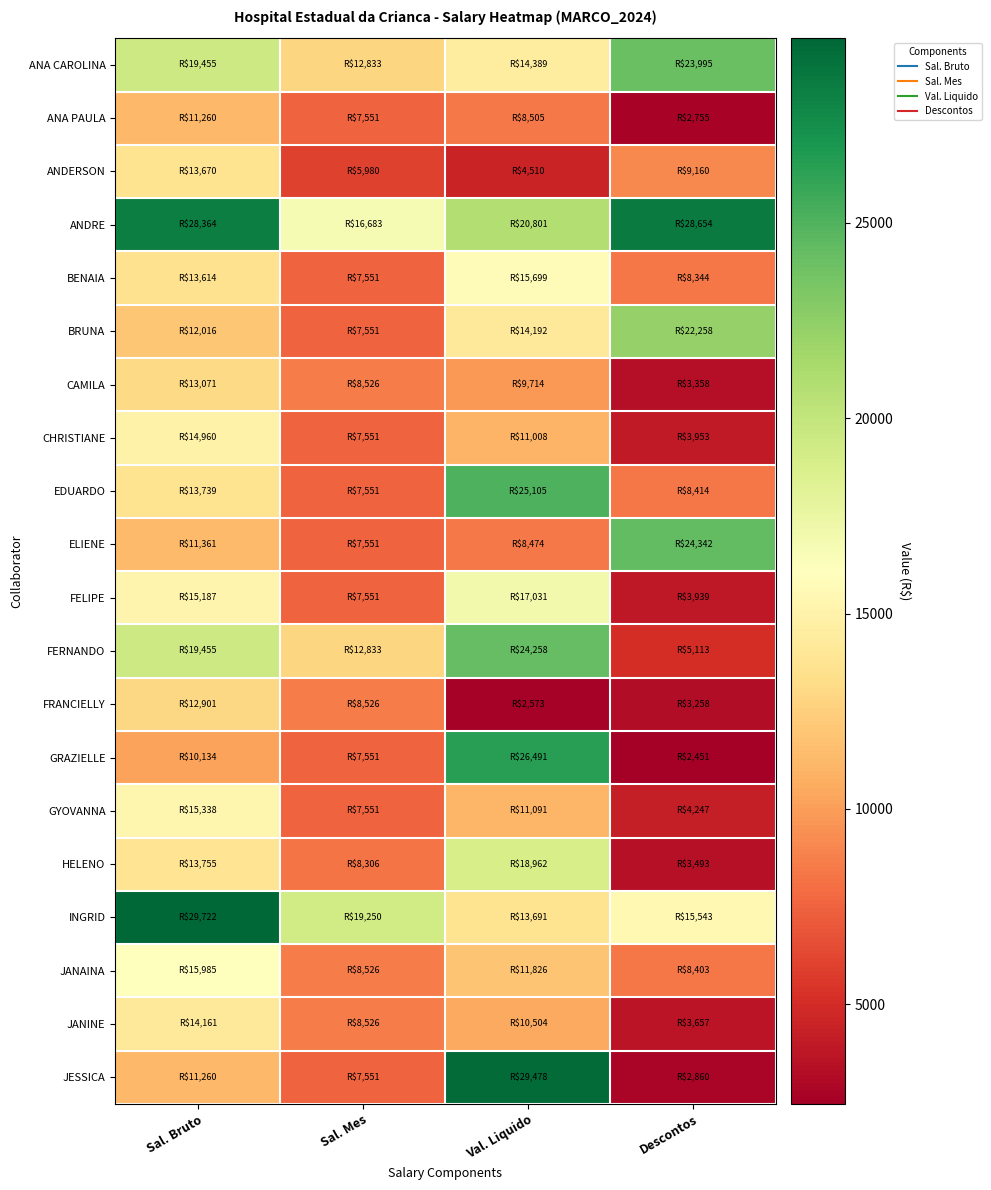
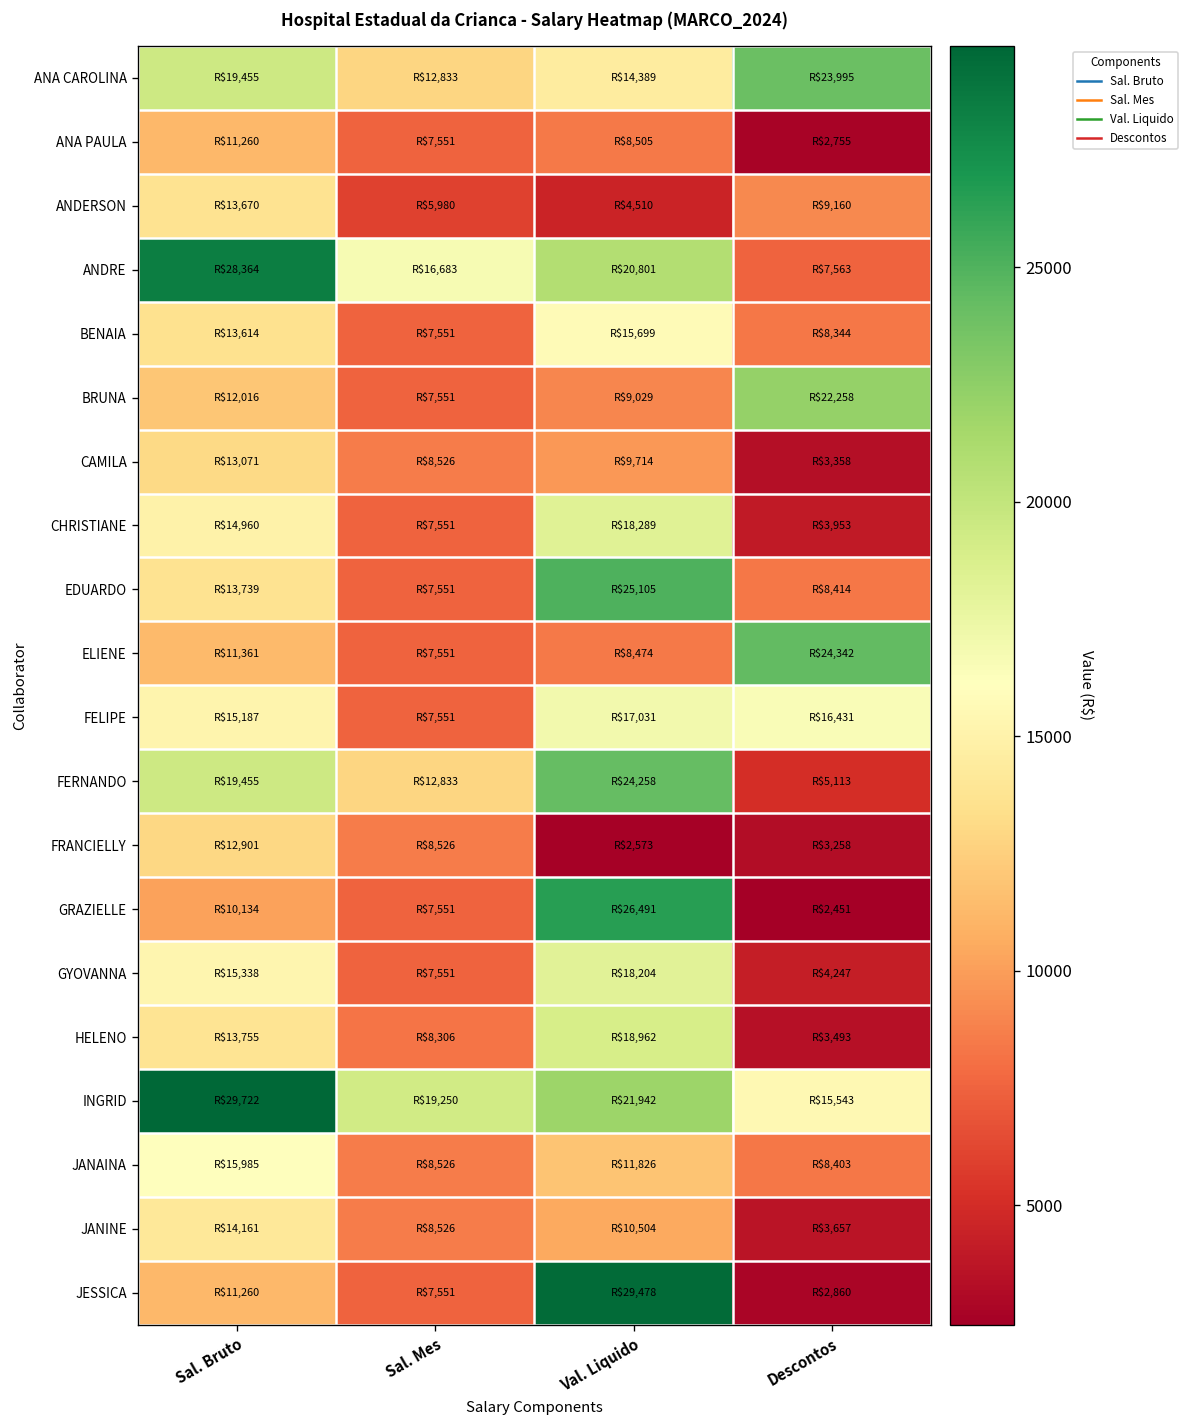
  {
    "ANA CAROLINA": {
      "Sal. Bruto": "$19,455",
      "Sal. Mes": "$12,833",
      "Val. Liquido": "$14,389",
      "Descontos": "$23,995"
    },
    "ANA PAULA": {
      "Sal. Bruto": "$11,260",
      "Sal. Mes": "$7,551",
      "Val. Liquido": "$8,505",
      "Descontos": "$2,755"
    },
    "ANDERSON": {
      "Sal. Bruto": "$13,670",
      "Sal. Mes": "$5,980",
      "Val. Liquido": "$4,510",
      "Descontos": "$9,160"
    },
    "ANDRE": {
      "Sal. Bruto": "$28,364",
      "Sal. Mes": "$16,683",
      "Val. Liquido": "$20,801",
-     "Descontos": "$28,654"
+     "Descontos": "$7,563"
    },
    "BENAIA": {
      "Sal. Bruto": "$13,614",
      "Sal. Mes": "$7,551",
      "Val. Liquido": "$15,699",
      "Descontos": "$8,344"
    },
    "BRUNA": {
      "Sal. Bruto": "$12,016",
      "Sal. Mes": "$7,551",
-     "Val. Liquido": "$14,192",
+     "Val. Liquido": "$9,029",
      "Descontos": "$22,258"
    },
    "CAMILA": {
      "Sal. Bruto": "$13,071",
      "Sal. Mes": "$8,526",
      "Val. Liquido": "$9,714",
      "Descontos": "$3,358"
    },
    "CHRISTIANE": {
      "Sal. Bruto": "$14,960",
      "Sal. Mes": "$7,551",
-     "Val. Liquido": "$11,008",
+     "Val. Liquido": "$18,289",
      "Descontos": "$3,953"
    },
    "EDUARDO": {
      "Sal. Bruto": "$13,739",
      "Sal. Mes": "$7,551",
      "Val. Liquido": "$25,105",
      "Descontos": "$8,414"
    },
    "ELIENE": {
      "Sal. Bruto": "$11,361",
      "Sal. Mes": "$7,551",
      "Val. Liquido": "$8,474",
      "Descontos": "$24,342"
    },
    "FELIPE": {
      "Sal. Bruto": "$15,187",
      "Sal. Mes": "$7,551",
      "Val. Liquido": "$17,031",
-     "Descontos": "$3,939"
+     "Descontos": "$16,431"
    },
    "FERNANDO": {
      "Sal. Bruto": "$19,455",
      "Sal. Mes": "$12,833",
      "Val. Liquido": "$24,258",
      "Descontos": "$5,113"
    },
    "FRANCIELLY": {
      "Sal. Bruto": "$12,901",
      "Sal. Mes": "$8,526",
      "Val. Liquido": "$2,573",
      "Descontos": "$3,258"
    },
    "GRAZIELLE": {
      "Sal. Bruto": "$10,134",
      "Sal. Mes": "$7,551",
      "Val. Liquido": "$26,491",
      "Descontos": "$2,451"
    },
    "GYOVANNA": {
      "Sal. Bruto": "$15,338",
      "Sal. Mes": "$7,551",
-     "Val. Liquido": "$11,091",
+     "Val. Liquido": "$18,204",
      "Descontos": "$4,247"
    },
    "HELENO": {
      "Sal. Bruto": "$13,755",
      "Sal. Mes": "$8,306",
      "Val. Liquido": "$18,962",
      "Descontos": "$3,493"
    },
    "INGRID": {
      "Sal. Bruto": "$29,722",
      "Sal. Mes": "$19,250",
-     "Val. Liquido": "$13,691",
+     "Val. Liquido": "$21,942",
      "Descontos": "$15,543"
    },
    "JANAINA": {
      "Sal. Bruto": "$15,985",
      "Sal. Mes": "$8,526",
      "Val. Liquido": "$11,826",
      "Descontos": "$8,403"
    },
    "JANINE": {
      "Sal. Bruto": "$14,161",
      "Sal. Mes": "$8,526",
      "Val. Liquido": "$10,504",
      "Descontos": "$3,657"
    },
    "JESSICA": {
      "Sal. Bruto": "$11,260",
      "Sal. Mes": "$7,551",
      "Val. Liquido": "$29,478",
      "Descontos": "$2,860"
    }
  }
